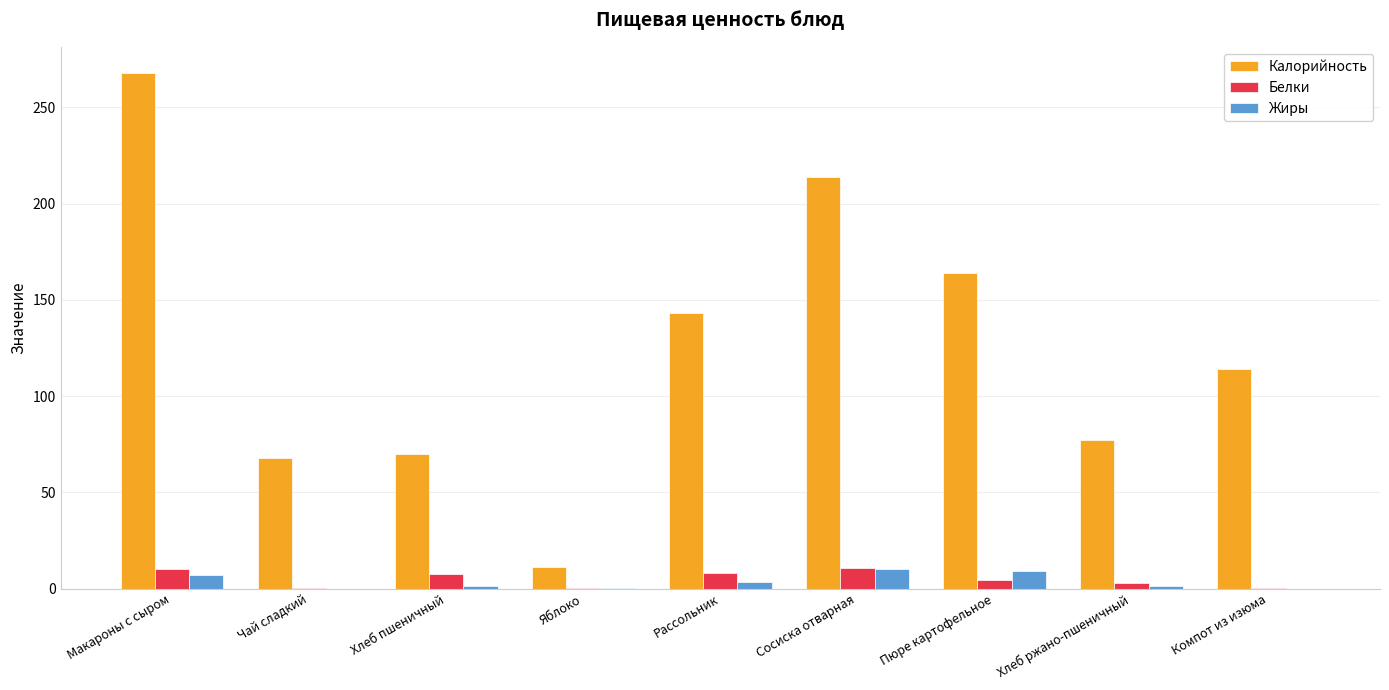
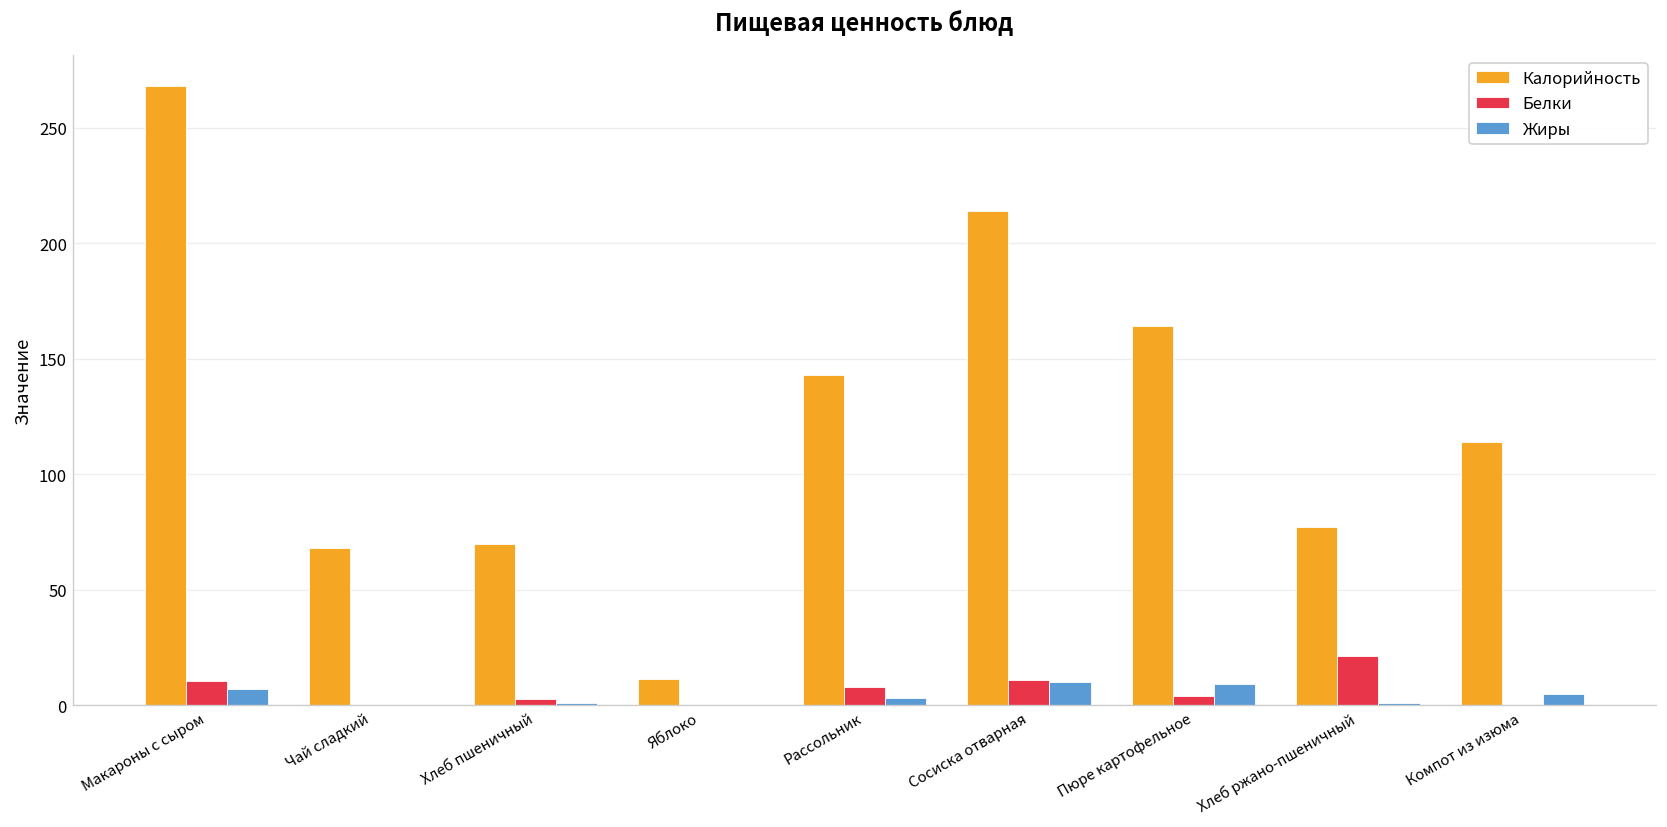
  {
    "Калорийность": {
      "Макароны с сыром": 268,
      "Чай сладкий": 68,
      "Хлеб пшеничный": 70,
      "Яблоко": 11,
      "Рассольник": 143,
      "Сосиска отварная": 214,
      "Пюре картофельное": 164,
      "Хлеб ржано-пшеничный": 77,
      "Компот из изюма": 114
    },
    "Белки": {
      "Макароны с сыром": 10,
-     "Хлеб пшеничный": 8,
+     "Хлеб пшеничный": 3,
      "Рассольник": 8,
      "Сосиска отварная": 11,
      "Пюре картофельное": 4,
-     "Хлеб ржано-пшеничный": 3
+     "Хлеб ржано-пшеничный": 21
    },
    "Жиры": {
      "Макароны с сыром": 7,
      "Чай сладкий": 0,
      "Рассольник": 3,
      "Сосиска отварная": 10,
      "Пюре картофельное": 9,
-     "Компот из изюма": 0
+     "Компот из изюма": 5
    }
  }
